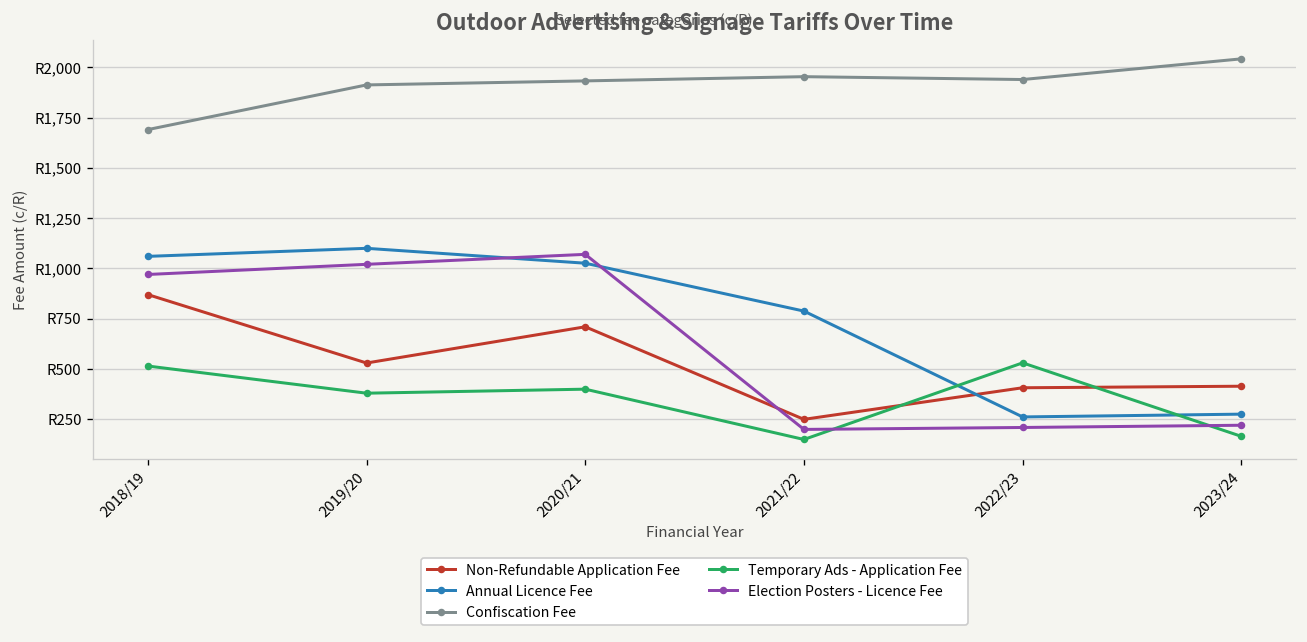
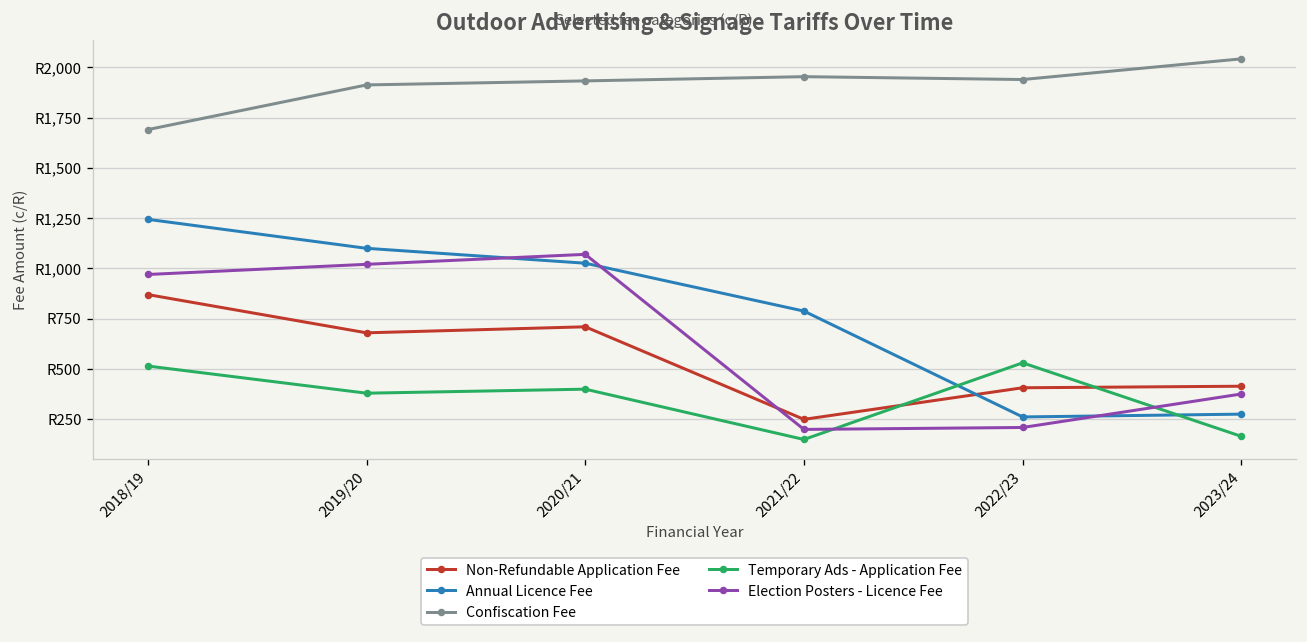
  {
    "Non-Refundable Application Fee": {
      "2018/19": "R870",
-     "2019/20": "R530",
+     "2019/20": "R680",
      "2020/21": "R710",
      "2021/22": "R250",
      "2022/23": "R410",
      "2023/24": "R410"
    },
    "Annual Licence Fee": {
-     "2018/19": "R1,060",
+     "2018/19": "R1,240",
      "2019/20": "R1,100",
      "2020/21": "R1,030",
      "2021/22": "R790",
      "2022/23": "R260",
      "2023/24": "R280"
    },
    "Confiscation Fee": {
      "2018/19": "R1,690",
      "2019/20": "R1,910",
      "2020/21": "R1,930",
      "2021/22": "R1,950",
      "2022/23": "R1,940",
      "2023/24": "R2,040"
    },
    "Temporary Ads - Application Fee": {
      "2018/19": "R520",
      "2019/20": "R380",
      "2020/21": "R400",
      "2021/22": "R150",
      "2022/23": "R530",
      "2023/24": "R170"
    },
    "Election Posters - Licence Fee": {
      "2018/19": "R970",
      "2019/20": "R1,020",
      "2020/21": "R1,070",
      "2021/22": "R200",
      "2022/23": "R210",
-     "2023/24": "R220"
+     "2023/24": "R380"
    }
  }
